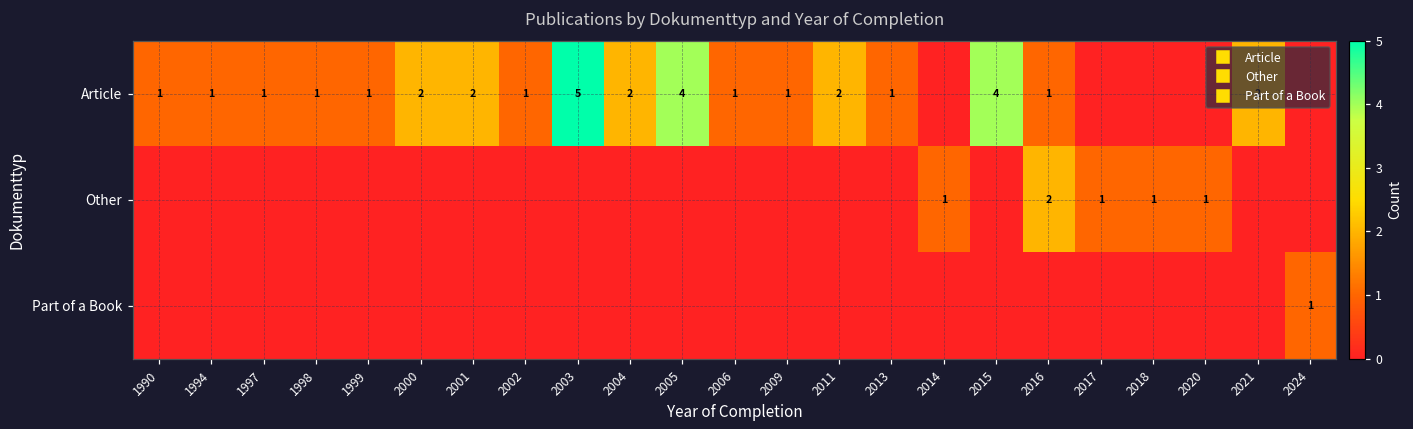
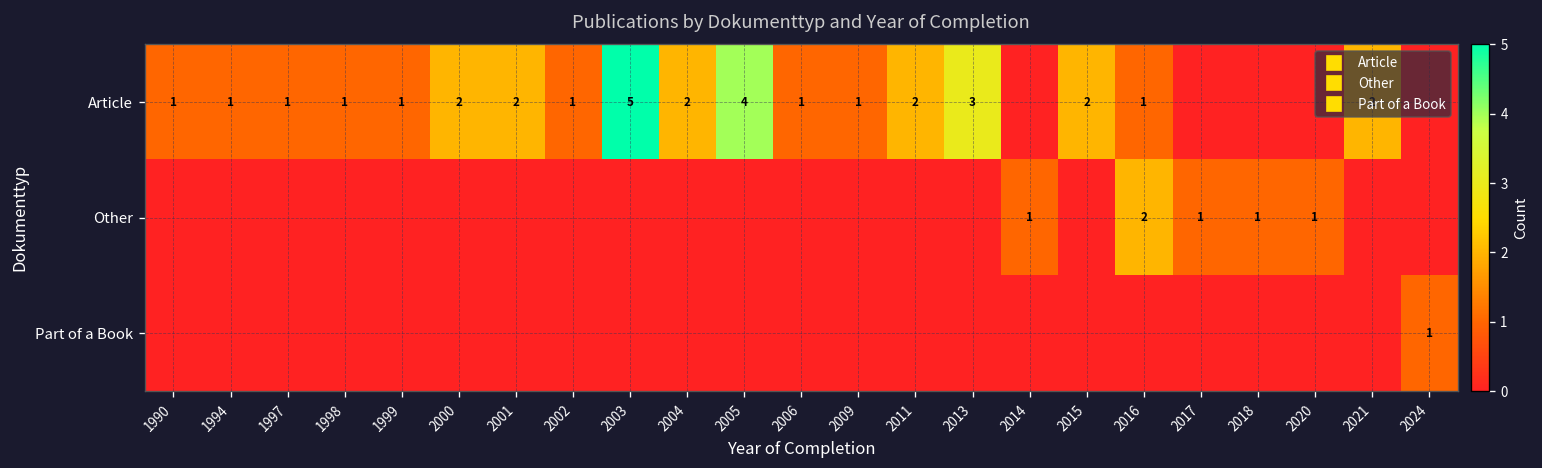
  {
    "Article": {
      "1990": 1,
      "1994": 1,
      "1997": 1,
      "1998": 1,
      "1999": 1,
      "2000": 2,
      "2001": 2,
      "2002": 1,
      "2003": 5,
      "2004": 2,
      "2005": 4,
      "2006": 1,
      "2009": 1,
      "2011": 2,
-     "2013": 1,
-     "2015": 4,
+     "2013": 3,
+     "2015": 2,
      "2016": 1
    },
    "Other": {
      "2014": 1,
      "2016": 2,
      "2017": 1,
      "2018": 1,
      "2020": 1
    },
    "Part of a Book": {
      "2024": 1
    }
  }
